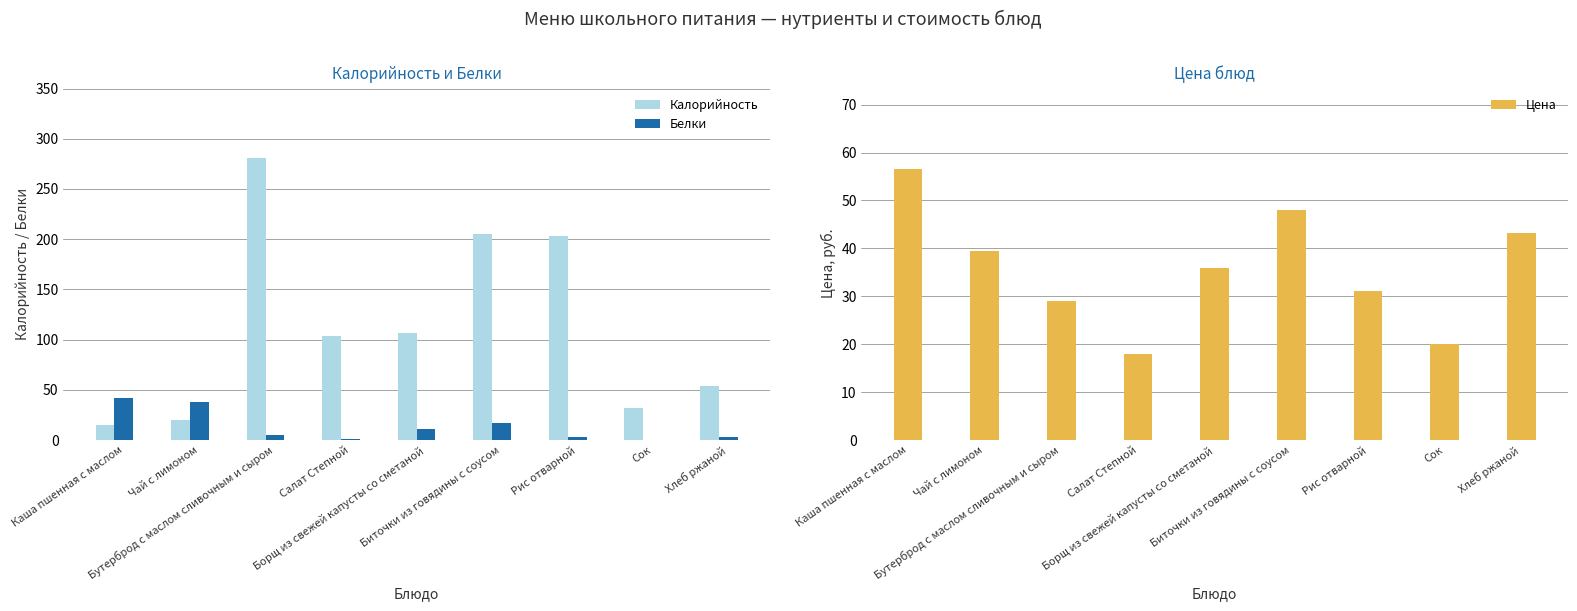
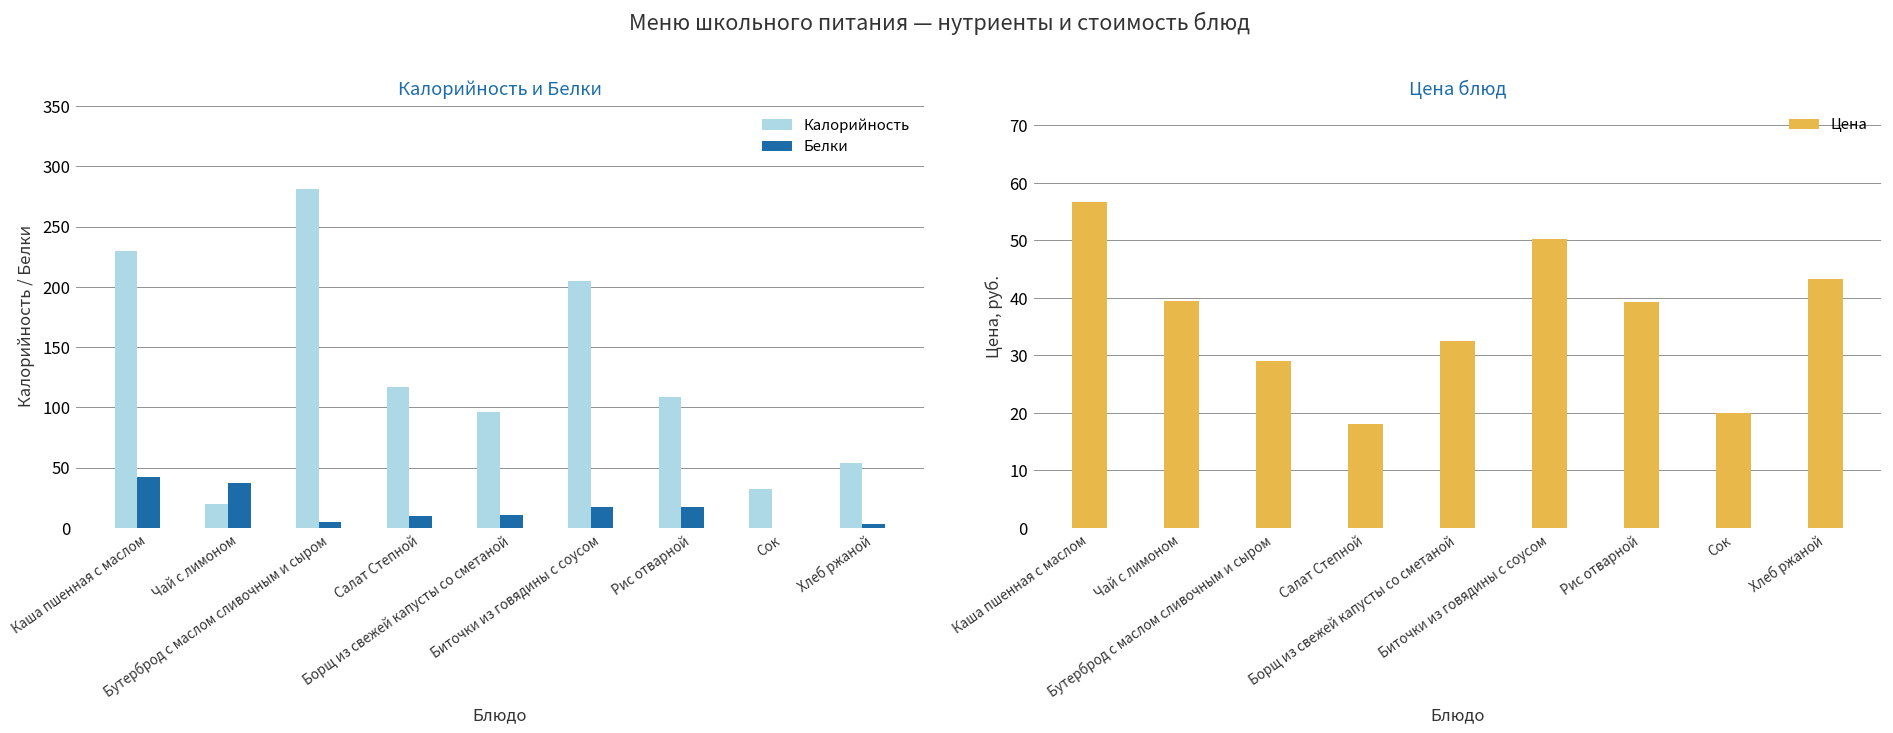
  {
    "Калорийность и Белки": {
      "Калорийность": {
-       "Каша пшенная с маслом": 15,
+       "Каша пшенная с маслом": 230,
        "Чай с лимоном": 20,
        "Бутерброд с маслом сливочным и сыром": 281,
-       "Салат Степной": 104,
-       "Борщ из свежей капусты со сметаной": 107,
+       "Салат Степной": 117,
+       "Борщ из свежей капусты со сметаной": 96,
        "Биточки из говядины с соусом": 205,
-       "Рис отварной": 203,
+       "Рис отварной": 109,
        "Сок": 32,
        "Хлеб ржаной": 54
      },
      "Белки": {
        "Каша пшенная с маслом": 42,
        "Чай с лимоном": 38,
        "Бутерброд с маслом сливочным и сыром": 5,
-       "Салат Степной": 1,
+       "Салат Степной": 10,
        "Борщ из свежей капусты со сметаной": 11,
        "Биточки из говядины с соусом": 17,
-       "Рис отварной": 3,
+       "Рис отварной": 18,
        "Сок": 0,
        "Хлеб ржаной": 3
      }
    },
    "Цена блюд": {
      "Каша пшенная с маслом": 57,
      "Чай с лимоном": 39,
      "Бутерброд с маслом сливочным и сыром": 29,
      "Салат Степной": 18,
-     "Борщ из свежей капусты со сметаной": 36,
-     "Биточки из говядины с соусом": 48,
-     "Рис отварной": 31,
+     "Борщ из свежей капусты со сметаной": 33,
+     "Биточки из говядины с соусом": 50,
+     "Рис отварной": 39,
      "Сок": 20,
      "Хлеб ржаной": 43
    }
  }
